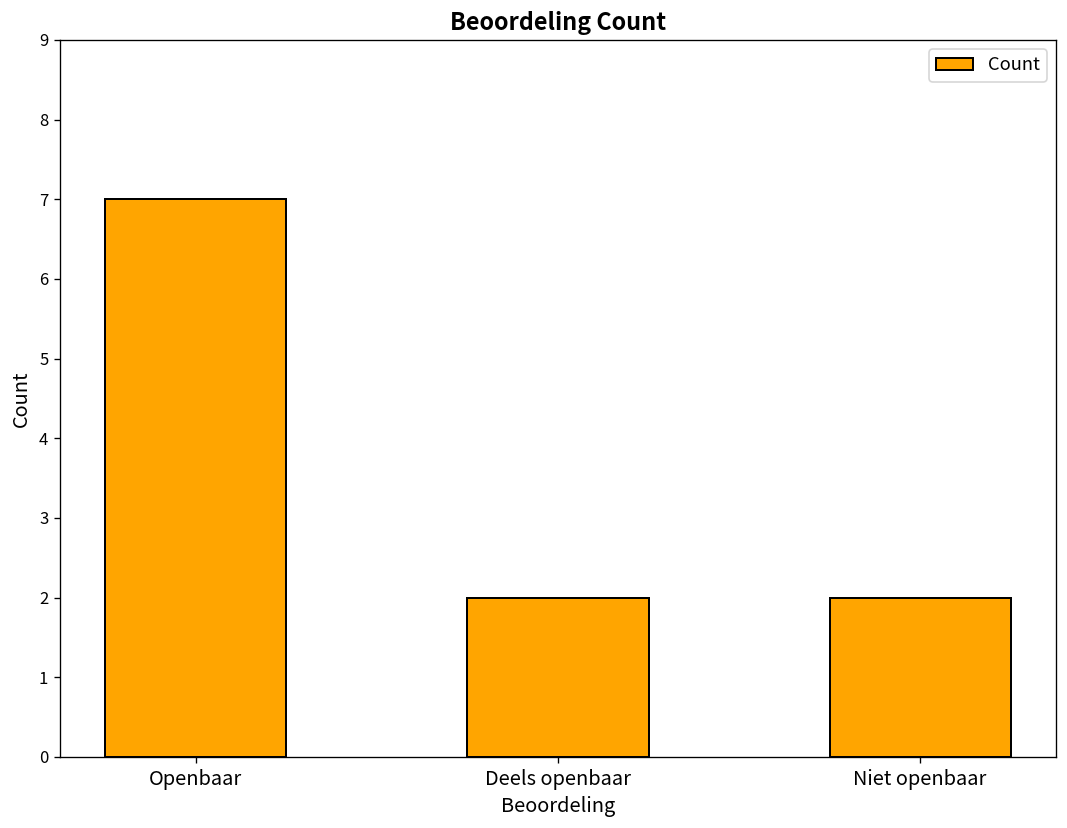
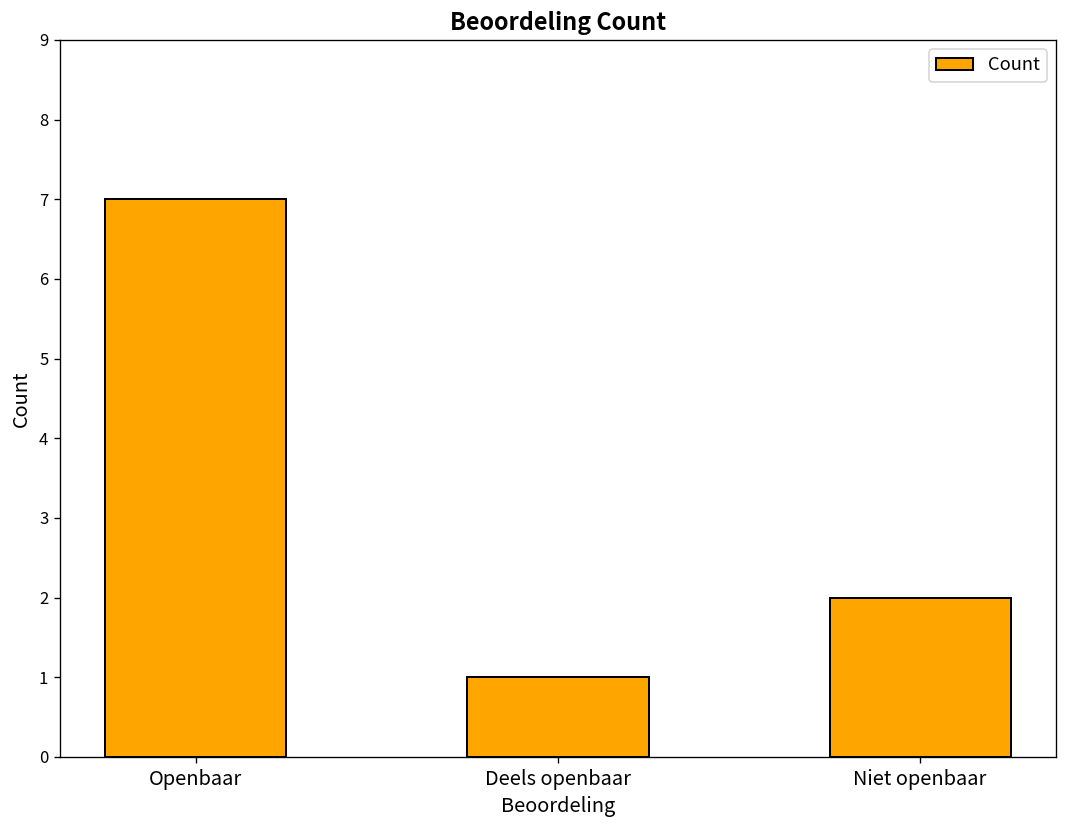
  {
    "Openbaar": 7,
-   "Deels openbaar": 2,
+   "Deels openbaar": 1,
    "Niet openbaar": 2
  }
